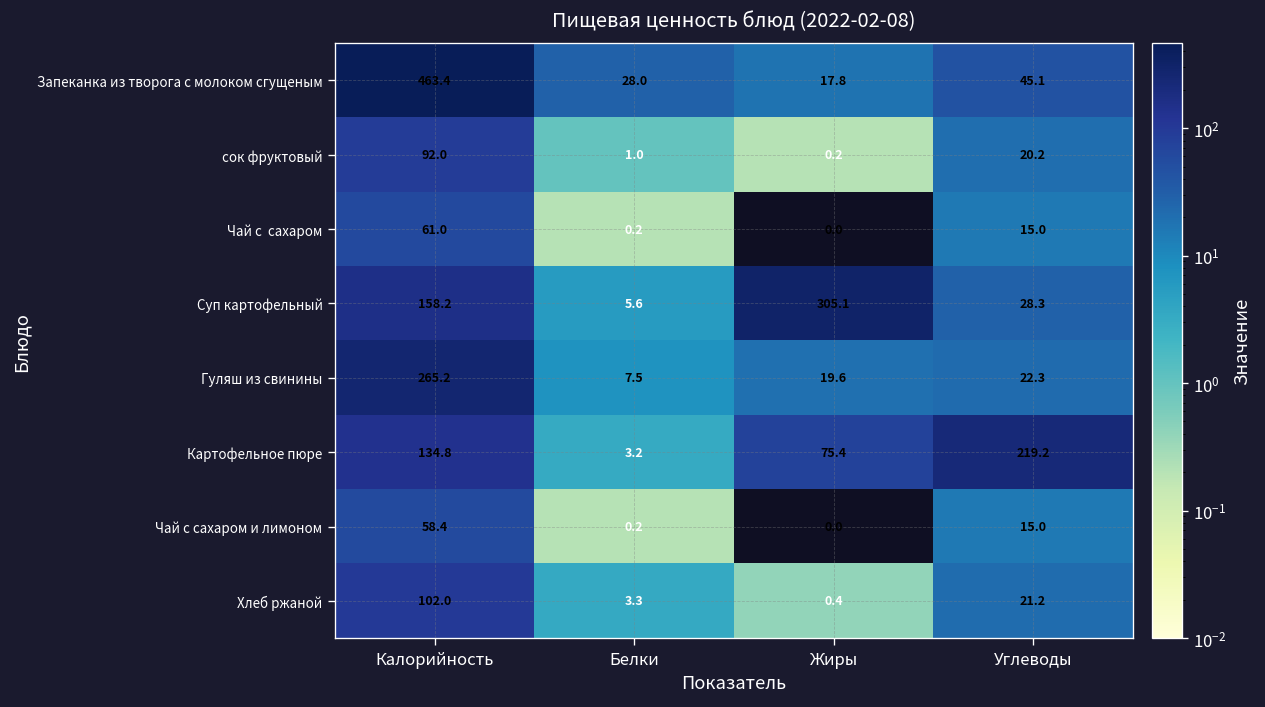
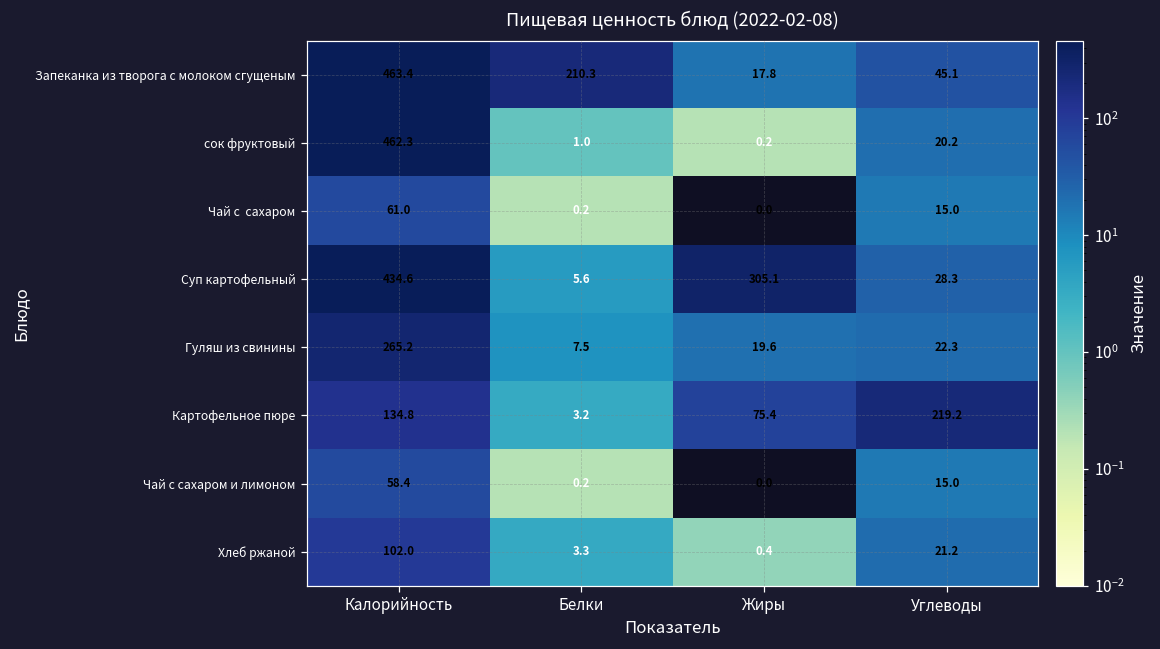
  {
    "Запеканка из творога с молоком сгущеным": {
      "Калорийность": 463.4,
-     "Белки": 28.0,
+     "Белки": 210.3,
      "Жиры": 17.8,
      "Углеводы": 45.1
    },
    "сок фруктовый": {
-     "Калорийность": 92.0,
+     "Калорийность": 462.3,
      "Белки": 1.0,
      "Жиры": 0.2,
      "Углеводы": 20.2
    },
    "Чай с сахаром": {
      "Калорийность": 61.0,
      "Белки": 0.2,
      "Углеводы": 15.0
    },
    "Суп картофельный": {
-     "Калорийность": 158.2,
+     "Калорийность": 434.6,
      "Белки": 5.6,
      "Жиры": 305.1,
      "Углеводы": 28.3
    },
    "Гуляш из свинины": {
      "Калорийность": 265.2,
      "Белки": 7.5,
      "Жиры": 19.6,
      "Углеводы": 22.3
    },
    "Картофельное пюре": {
      "Калорийность": 134.8,
      "Белки": 3.2,
      "Жиры": 75.4,
      "Углеводы": 219.2
    },
    "Чай с сахаром и лимоном": {
      "Калорийность": 58.4,
      "Белки": 0.2,
      "Углеводы": 15.0
    },
    "Хлеб ржаной": {
      "Калорийность": 102.0,
      "Белки": 3.3,
      "Жиры": 0.4,
      "Углеводы": 21.2
    }
  }
